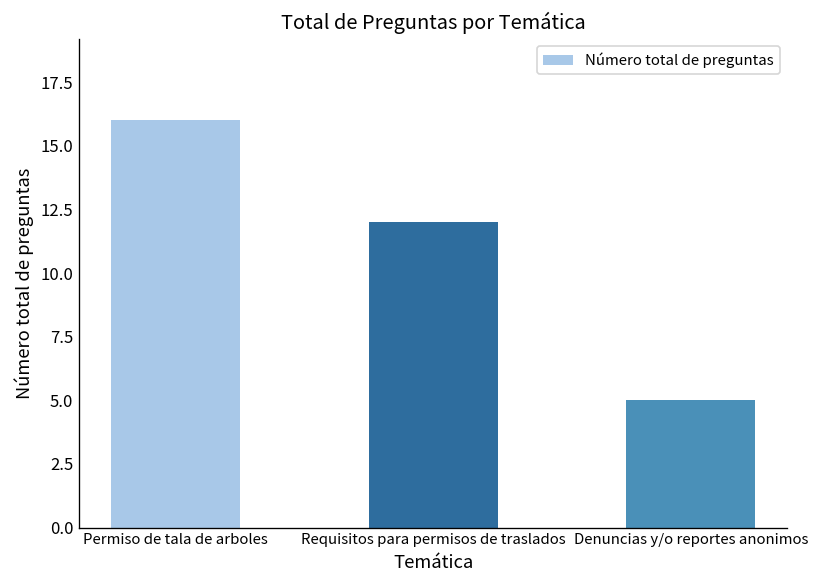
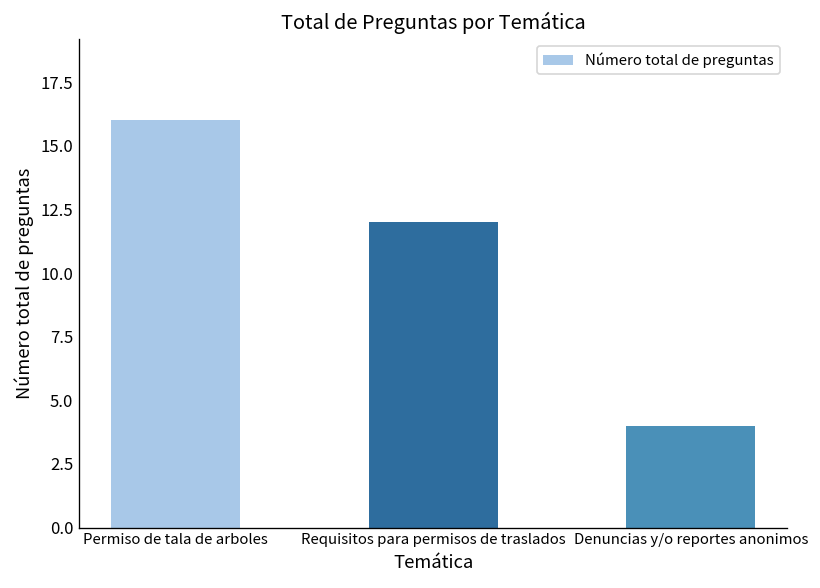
  {
    "Permiso de tala de arboles": 16,
    "Requisitos para permisos de traslados": 12,
-   "Denuncias y/o reportes anonimos": 5
+   "Denuncias y/o reportes anonimos": 4
  }
